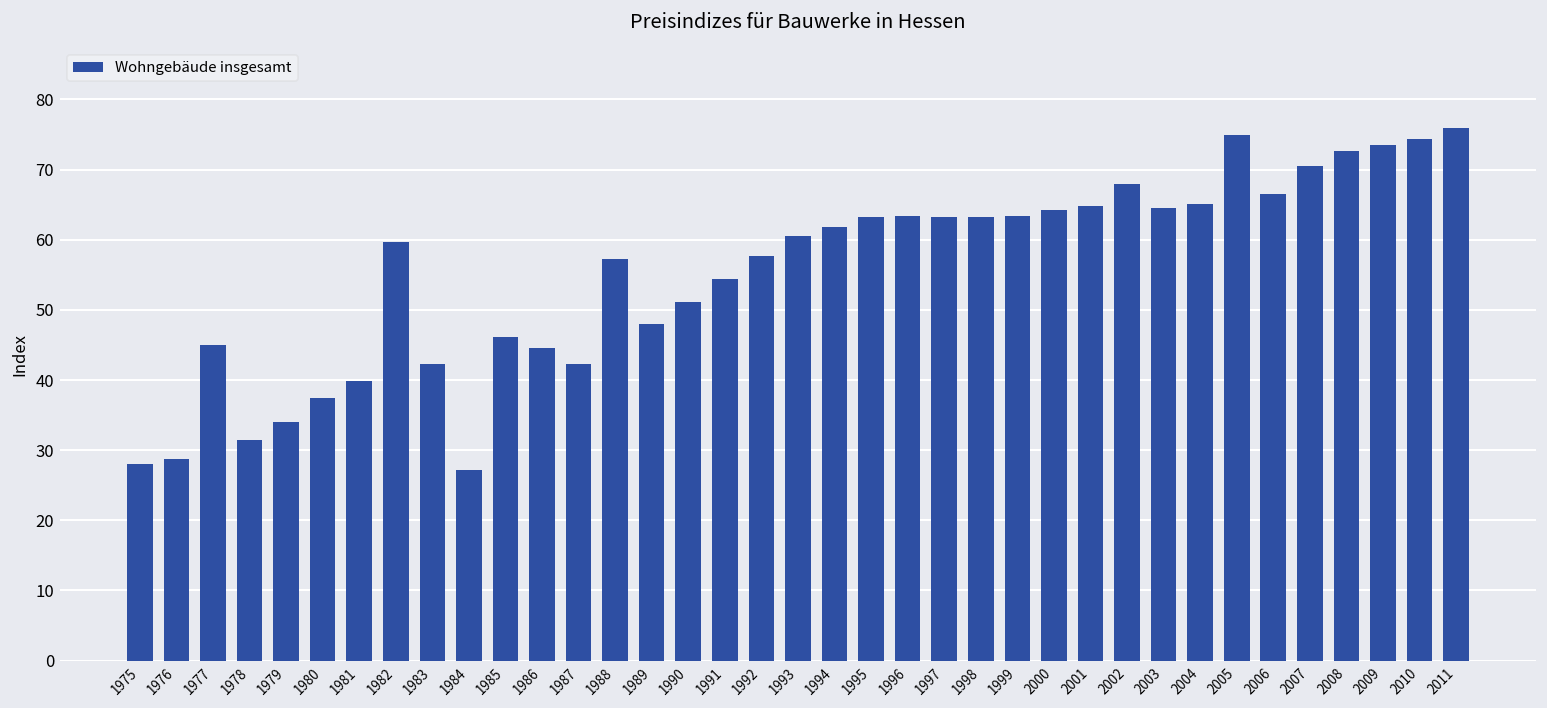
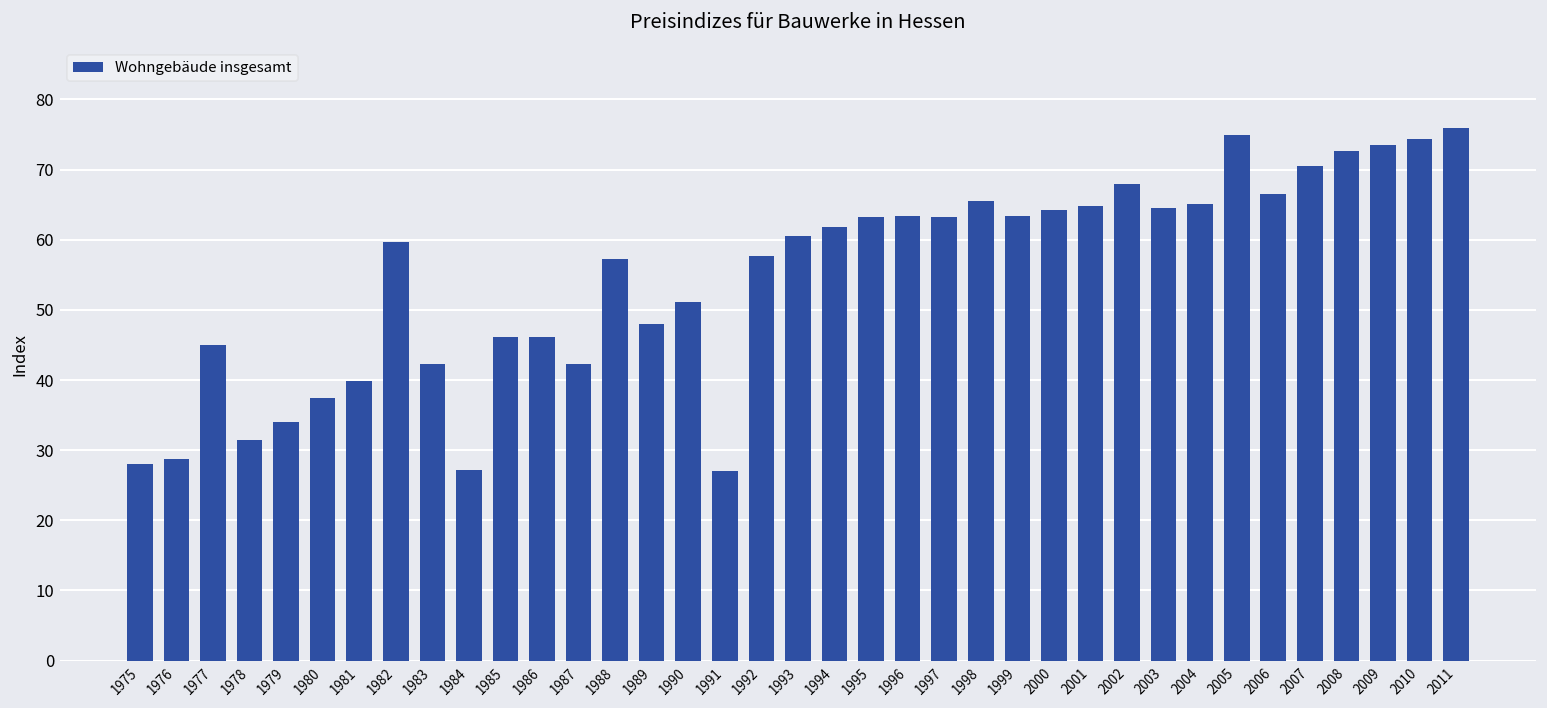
  {
    "1975": 28,
    "1976": 29,
    "1977": 45,
    "1978": 32,
    "1979": 34,
    "1980": 38,
    "1981": 40,
    "1982": 60,
    "1983": 42,
    "1984": 27,
    "1985": 46,
-   "1986": 45,
+   "1986": 46,
    "1987": 42,
    "1988": 57,
    "1989": 48,
    "1990": 51,
-   "1991": 54,
+   "1991": 27,
    "1992": 58,
    "1993": 61,
    "1994": 62,
    "1995": 63,
    "1996": 63,
    "1997": 63,
-   "1998": 63,
+   "1998": 66,
    "1999": 63,
    "2000": 64,
    "2001": 65,
    "2002": 68,
    "2003": 65,
    "2004": 65,
    "2005": 75,
    "2006": 67,
    "2007": 71,
    "2008": 73,
    "2009": 74,
    "2010": 74,
    "2011": 76
  }
